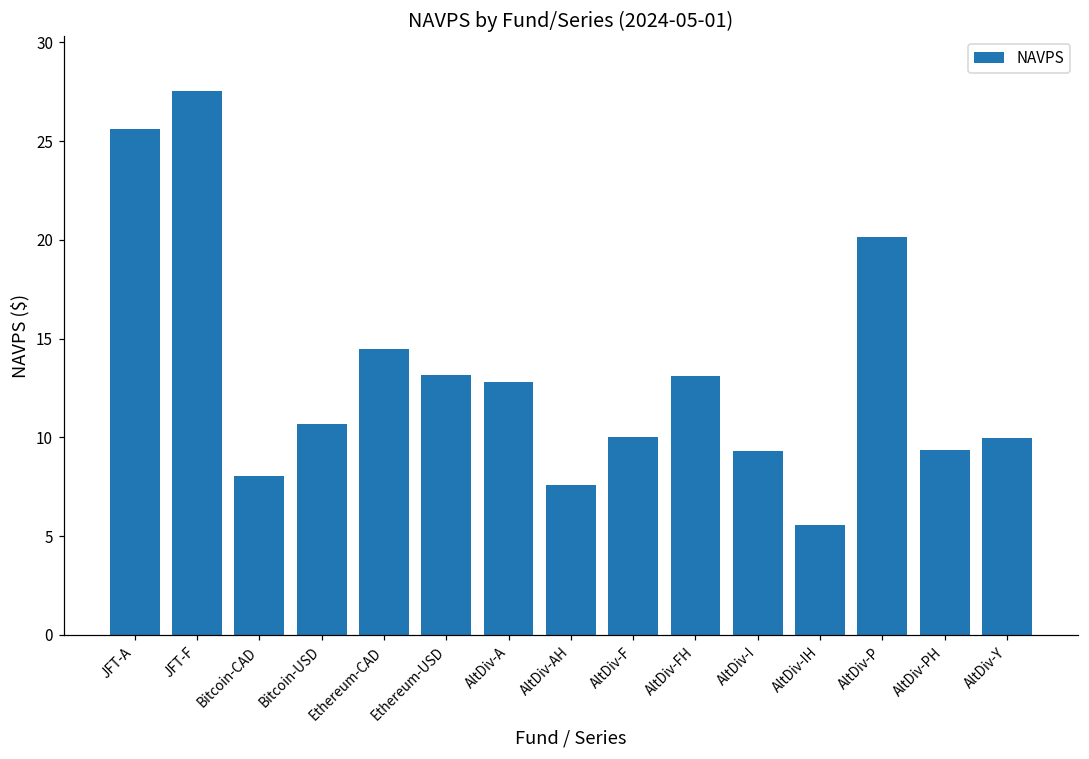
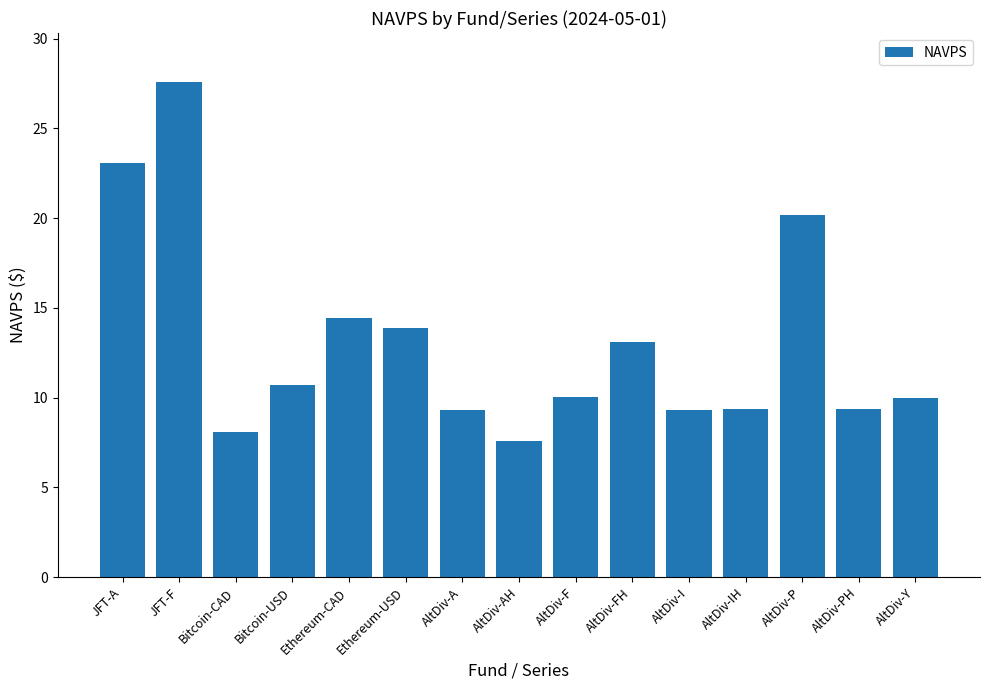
  {
-   "JFT-A": 25.6,
+   "JFT-A": 23.1,
    "JFT-F": 27.6,
    "Bitcoin-CAD": 8.1,
    "Bitcoin-USD": 10.7,
    "Ethereum-CAD": 14.5,
-   "Ethereum-USD": 13.1,
-   "AltDiv-A": 12.8,
+   "Ethereum-USD": 13.9,
+   "AltDiv-A": 9.3,
    "AltDiv-AH": 7.6,
    "AltDiv-F": 10.0,
    "AltDiv-FH": 13.1,
    "AltDiv-I": 9.3,
-   "AltDiv-IH": 5.6,
+   "AltDiv-IH": 9.4,
    "AltDiv-P": 20.2,
    "AltDiv-PH": 9.4,
    "AltDiv-Y": 10.0
  }
